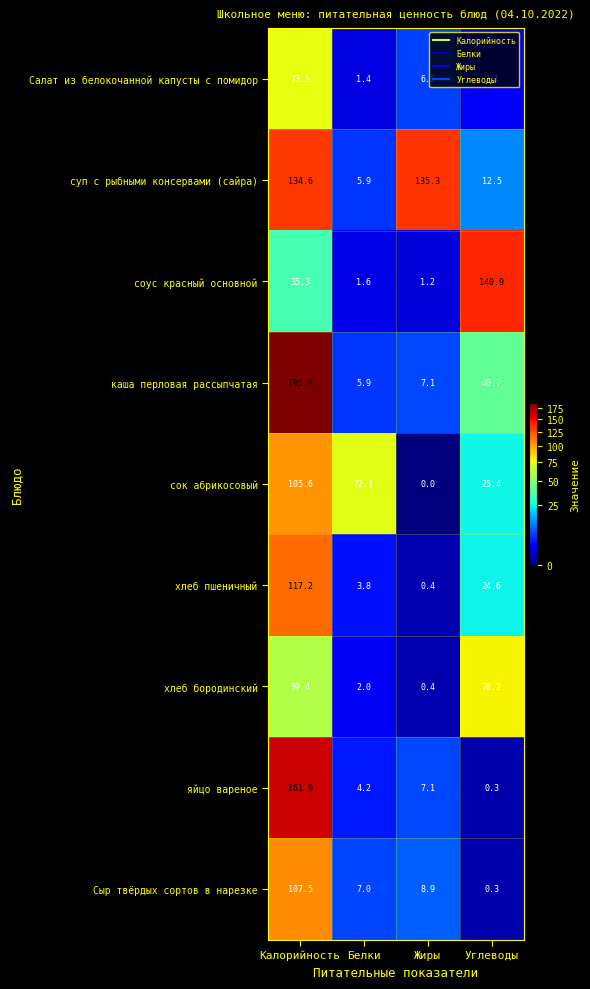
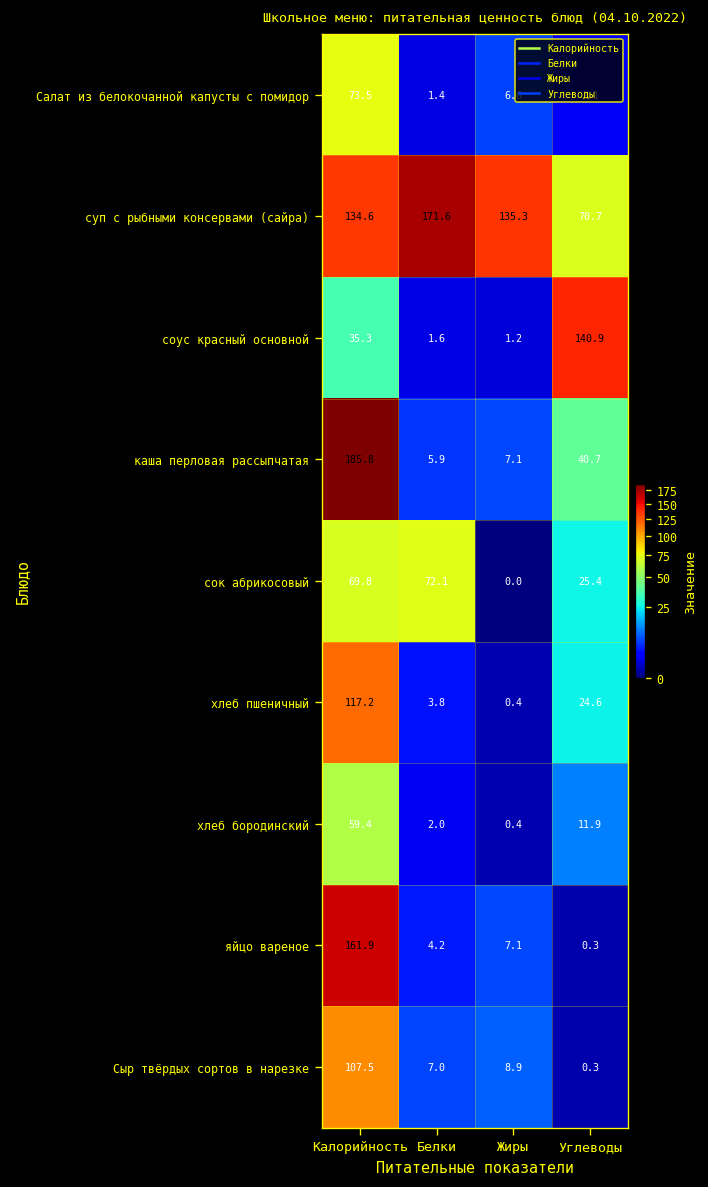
  {
    "Салат из белокочанной капусты с помидор": {
      "Калорийность": 73.5,
      "Белки": 1.4
    },
    "суп с рыбными консервами (сайра)": {
      "Калорийность": 134.6,
-     "Белки": 5.9,
+     "Белки": 171.6,
      "Жиры": 135.3,
-     "Углеводы": 12.5
+     "Углеводы": 70.7
    },
    "соус красный основной": {
      "Калорийность": 35.3,
      "Белки": 1.6,
      "Жиры": 1.2,
      "Углеводы": 140.9
    },
    "каша перловая рассыпчатая": {
      "Калорийность": 185.8,
      "Белки": 5.9,
      "Жиры": 7.1,
      "Углеводы": 40.7
    },
    "сок абрикосовый": {
-     "Калорийность": 105.6,
+     "Калорийность": 69.8,
      "Белки": 72.1,
      "Жиры": 0.0,
      "Углеводы": 25.4
    },
    "хлеб пшеничный": {
      "Калорийность": 117.2,
      "Белки": 3.8,
      "Жиры": 0.4,
      "Углеводы": 24.6
    },
    "хлеб бородинский": {
      "Калорийность": 59.4,
      "Белки": 2.0,
      "Жиры": 0.4,
-     "Углеводы": 78.2
+     "Углеводы": 11.9
    },
    "яйцо вареное": {
      "Калорийность": 161.9,
      "Белки": 4.2,
      "Жиры": 7.1,
      "Углеводы": 0.3
    },
    "Сыр твёрдых сортов в нарезке": {
      "Калорийность": 107.5,
      "Белки": 7.0,
      "Жиры": 8.9,
      "Углеводы": 0.3
    }
  }
